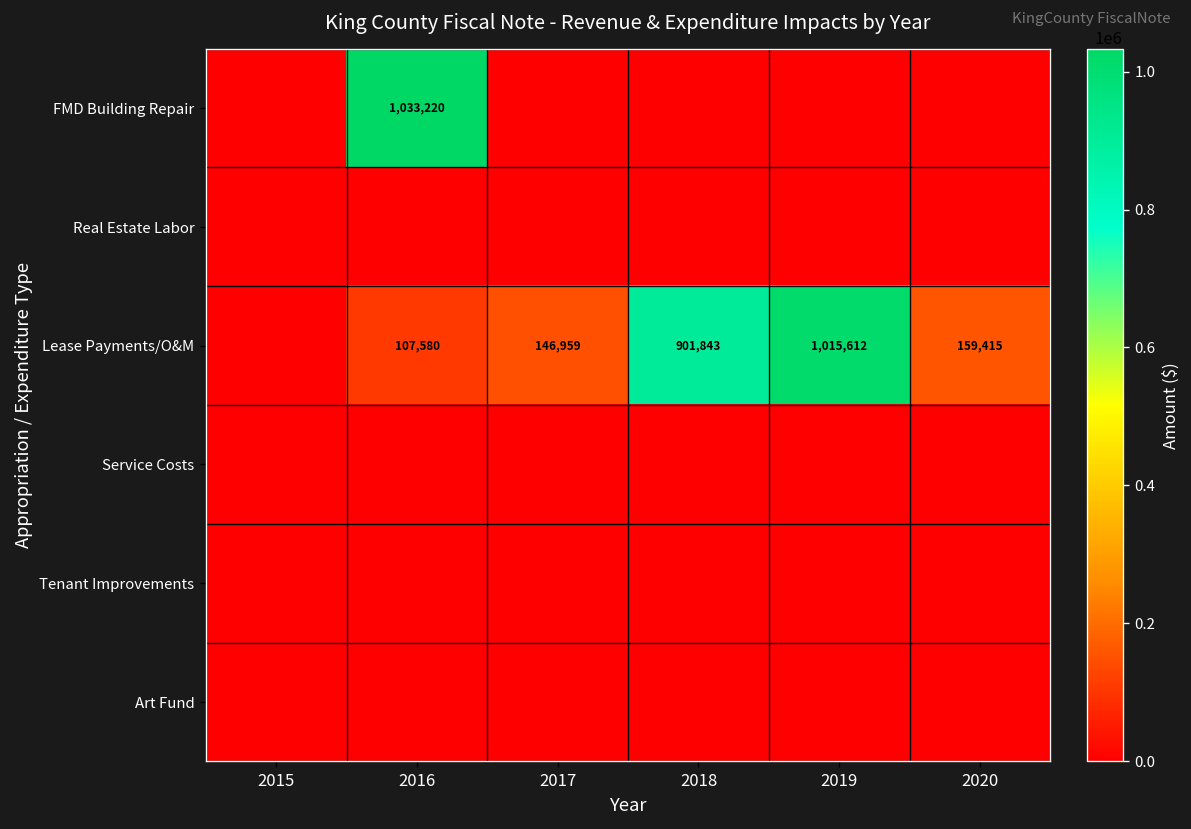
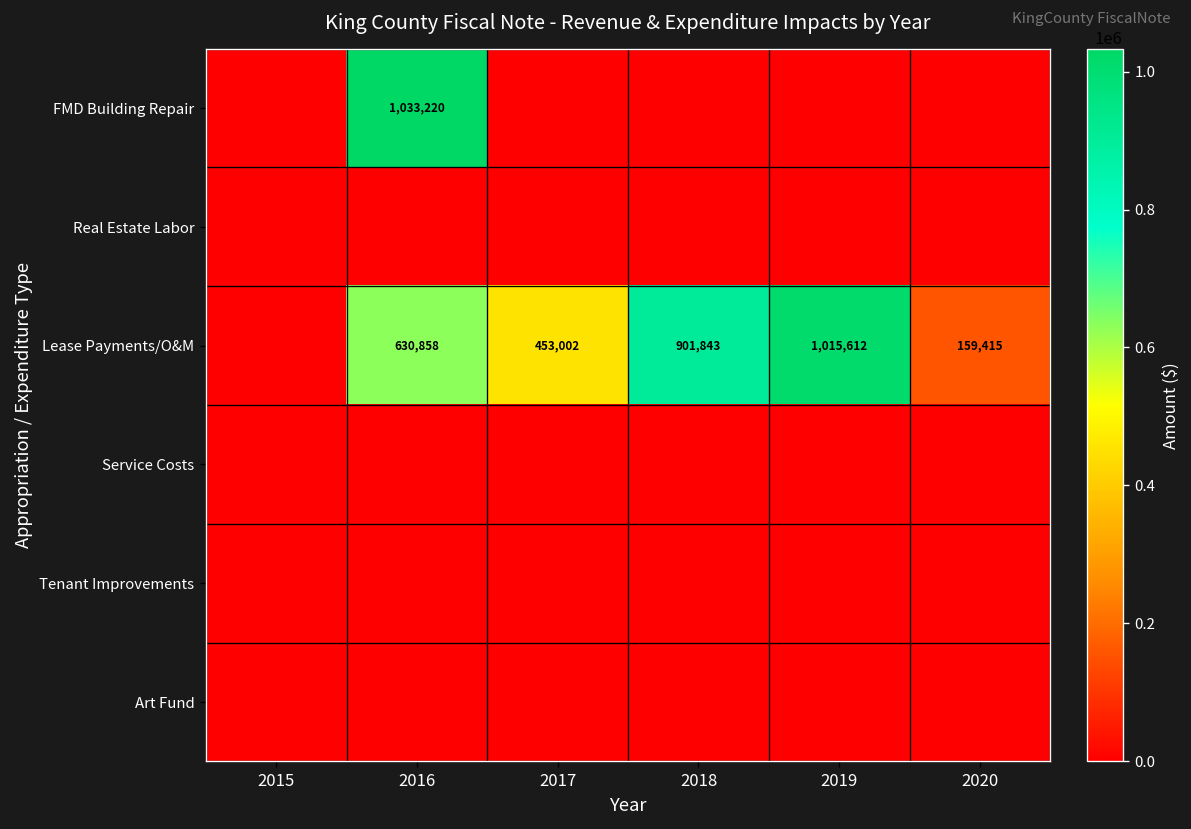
  {
    "FMD Building Repair": {
      "2016": "1,033,220"
    },
    "Lease Payments/O&M": {
-     "2016": "107,580",
-     "2017": "146,959",
+     "2016": "630,858",
+     "2017": "453,002",
      "2018": "901,843",
      "2019": "1,015,612",
      "2020": "159,415"
    }
  }
